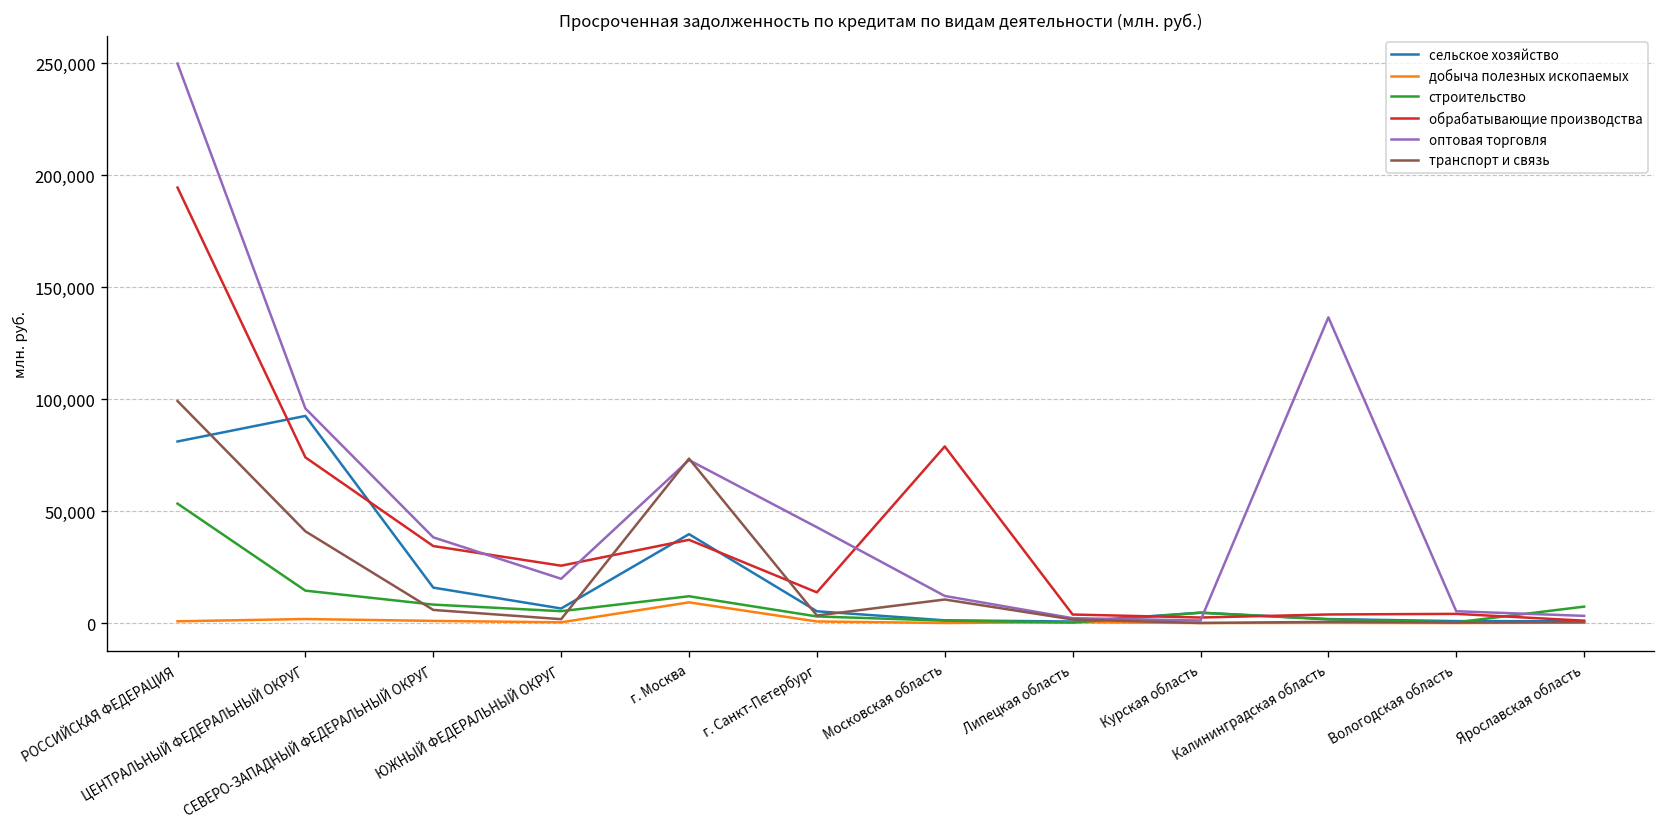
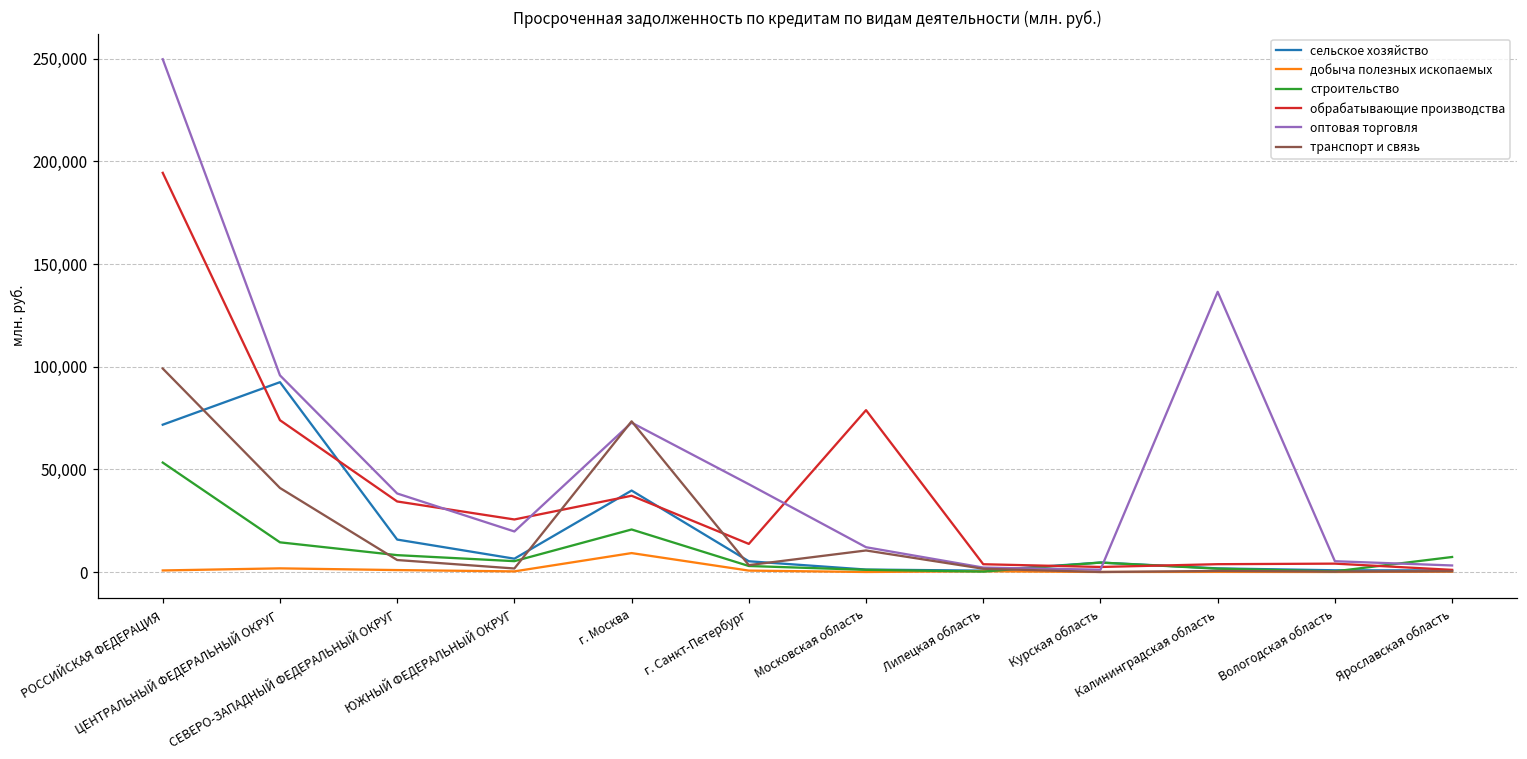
  {
    "сельское хозяйство": {
-     "РОССИЙСКАЯ ФЕДЕРАЦИЯ": "81,000",
+     "РОССИЙСКАЯ ФЕДЕРАЦИЯ": "72,000",
      "ЦЕНТРАЛЬНЫЙ ФЕДЕРАЛЬНЫЙ ОКРУГ": "92,000",
      "СЕВЕРО-ЗАПАДНЫЙ ФЕДЕРАЛЬНЫЙ ОКРУГ": "16,000",
      "г. Москва": "40,000",
      "г. Санкт-Петербург": "5,000"
    },
    "добыча полезных ископаемых": {
      "РОССИЙСКАЯ ФЕДЕРАЦИЯ": "1,000",
      "ЦЕНТРАЛЬНЫЙ ФЕДЕРАЛЬНЫЙ ОКРУГ": "2,000",
      "СЕВЕРО-ЗАПАДНЫЙ ФЕДЕРАЛЬНЫЙ ОКРУГ": "1,000",
      "ЮЖНЫЙ ФЕДЕРАЛЬНЫЙ ОКРУГ": "0",
      "г. Москва": "9,000",
      "г. Санкт-Петербург": "1,000"
    },
    "строительство": {
      "РОССИЙСКАЯ ФЕДЕРАЦИЯ": "53,000",
      "ЦЕНТРАЛЬНЫЙ ФЕДЕРАЛЬНЫЙ ОКРУГ": "14,000",
      "СЕВЕРО-ЗАПАДНЫЙ ФЕДЕРАЛЬНЫЙ ОКРУГ": "8,000",
-     "г. Москва": "12,000",
+     "г. Москва": "21,000",
      "Ярославская область": "7,000"
    },
    "обрабатывающие производства": {
      "РОССИЙСКАЯ ФЕДЕРАЦИЯ": "194,000",
      "ЦЕНТРАЛЬНЫЙ ФЕДЕРАЛЬНЫЙ ОКРУГ": "74,000",
      "СЕВЕРО-ЗАПАДНЫЙ ФЕДЕРАЛЬНЫЙ ОКРУГ": "34,000",
      "ЮЖНЫЙ ФЕДЕРАЛЬНЫЙ ОКРУГ": "26,000",
      "г. Москва": "37,000",
      "г. Санкт-Петербург": "14,000",
      "Московская область": "79,000",
      "Липецкая область": "4,000",
      "Калининградская область": "4,000"
    },
    "оптовая торговля": {
      "РОССИЙСКАЯ ФЕДЕРАЦИЯ": "250,000",
      "ЦЕНТРАЛЬНЫЙ ФЕДЕРАЛЬНЫЙ ОКРУГ": "96,000",
      "СЕВЕРО-ЗАПАДНЫЙ ФЕДЕРАЛЬНЫЙ ОКРУГ": "38,000",
      "ЮЖНЫЙ ФЕДЕРАЛЬНЫЙ ОКРУГ": "20,000",
      "г. Санкт-Петербург": "43,000",
      "Московская область": "12,000",
      "Калининградская область": "136,000",
      "Ярославская область": "3,000"
    },
    "транспорт и связь": {
      "РОССИЙСКАЯ ФЕДЕРАЦИЯ": "99,000",
      "ЦЕНТРАЛЬНЫЙ ФЕДЕРАЛЬНЫЙ ОКРУГ": "41,000",
      "СЕВЕРО-ЗАПАДНЫЙ ФЕДЕРАЛЬНЫЙ ОКРУГ": "6,000",
      "ЮЖНЫЙ ФЕДЕРАЛЬНЫЙ ОКРУГ": "2,000",
      "Московская область": "10,000"
    }
  }
